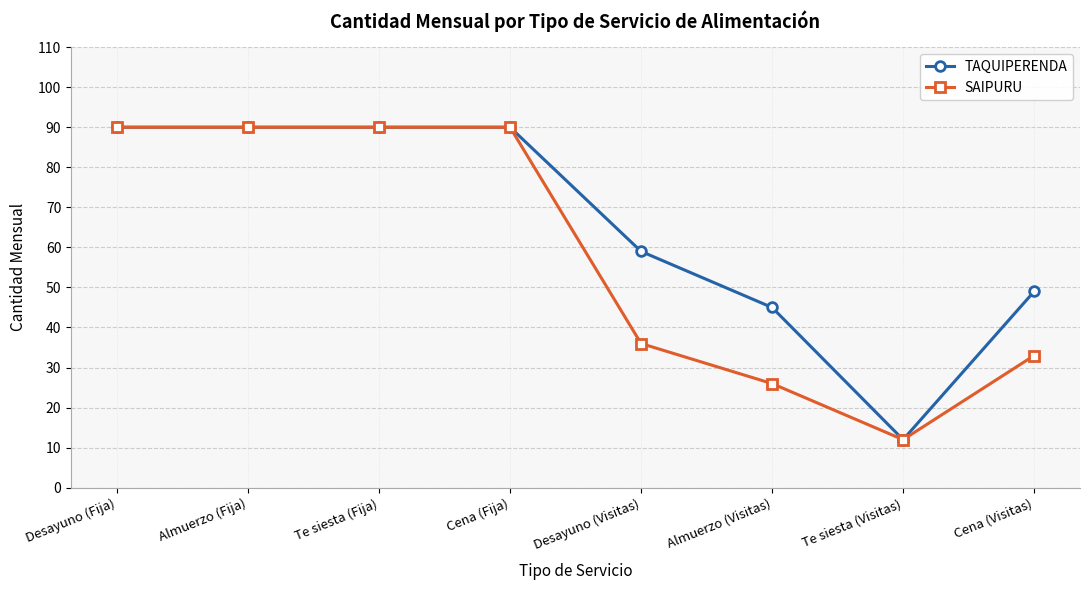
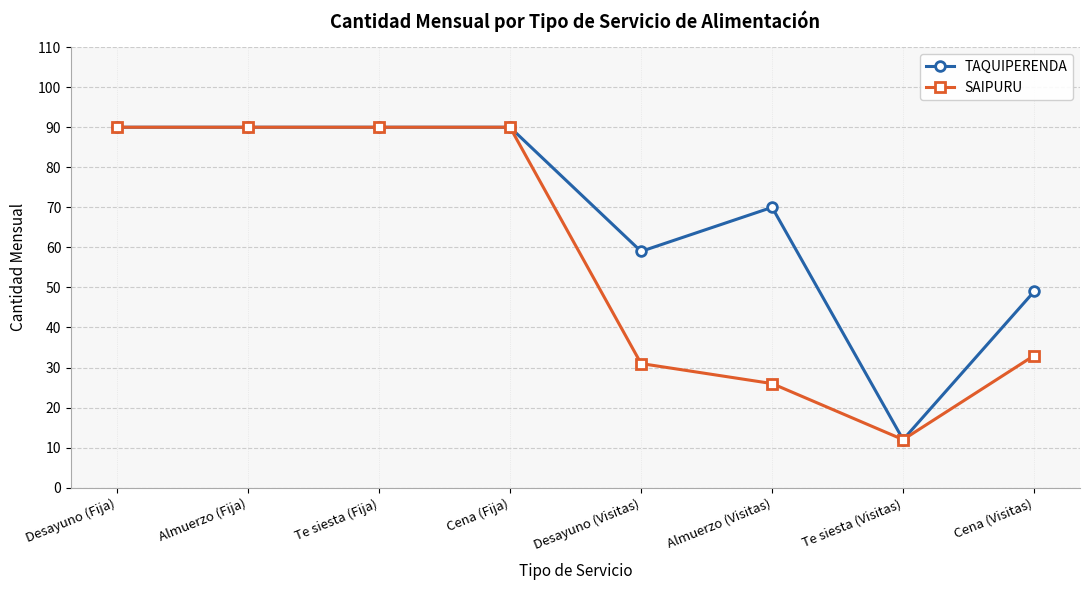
  {
    "TAQUIPERENDA": {
      "Desayuno (Visitas)": 59,
-     "Almuerzo (Visitas)": 45,
+     "Almuerzo (Visitas)": 70,
      "Cena (Visitas)": 49
    },
    "SAIPURU": {
-     "Desayuno (Visitas)": 36,
+     "Desayuno (Visitas)": 31,
      "Almuerzo (Visitas)": 26,
      "Cena (Visitas)": 33
    }
  }
